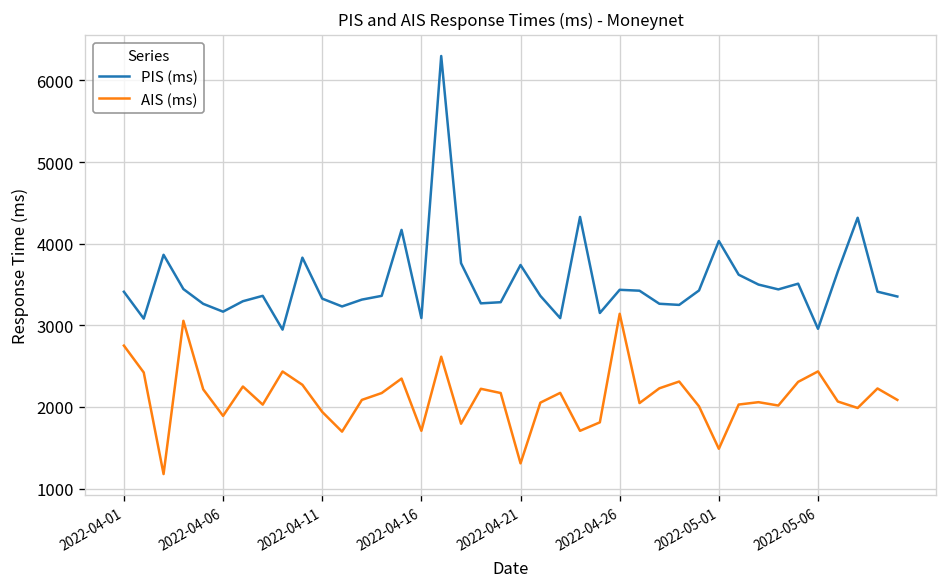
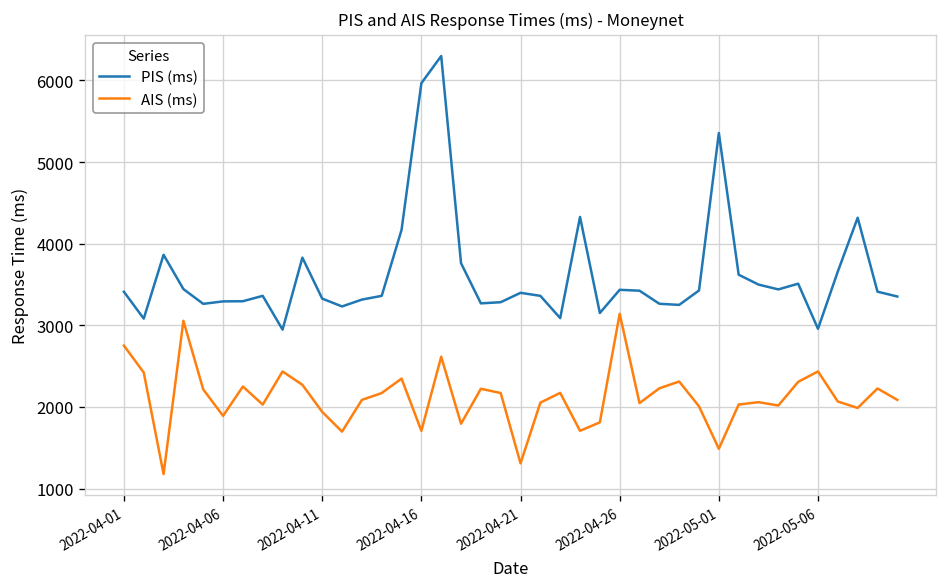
  {
    "PIS (ms)": {
      "2022-04-01": 3400,
-     "2022-04-06": 3200,
+     "2022-04-06": 3300,
      "2022-04-11": 3300,
-     "2022-04-16": 3100,
-     "2022-04-21": 3700,
+     "2022-04-16": 6000,
+     "2022-04-21": 3400,
      "2022-04-26": 3400,
-     "2022-05-01": 4000,
+     "2022-05-01": 5400,
      "2022-05-06": 3000
    },
    "AIS (ms)": {
      "2022-04-01": 2800,
      "2022-04-06": 1900,
      "2022-04-11": 1900,
      "2022-04-16": 1700,
      "2022-04-21": 1300,
      "2022-04-26": 3100,
      "2022-05-01": 1500,
      "2022-05-06": 2400
    }
  }
